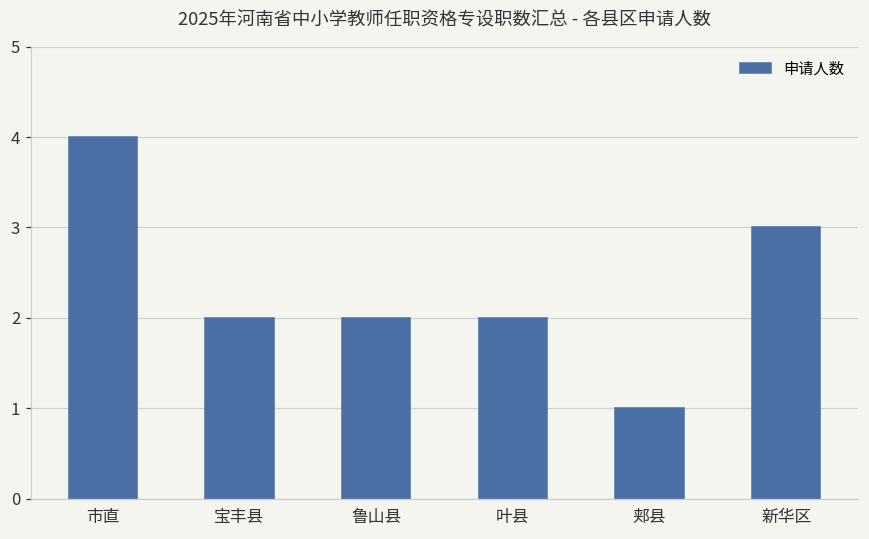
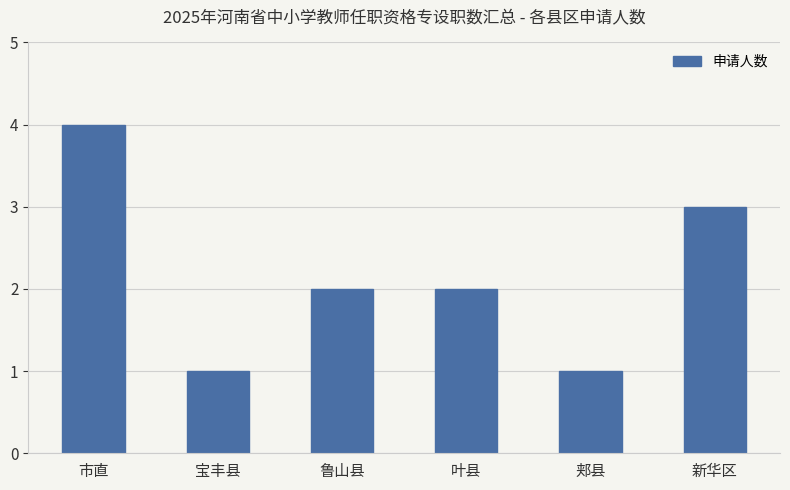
  {
    "市直": 4,
-   "宝丰县": 2,
+   "宝丰县": 1,
    "鲁山县": 2,
    "叶县": 2,
    "郏县": 1,
    "新华区": 3
  }
